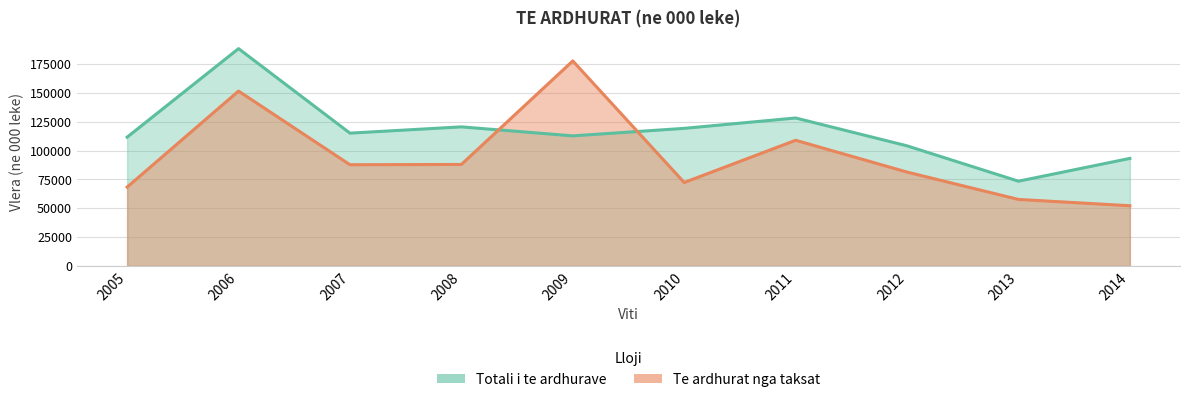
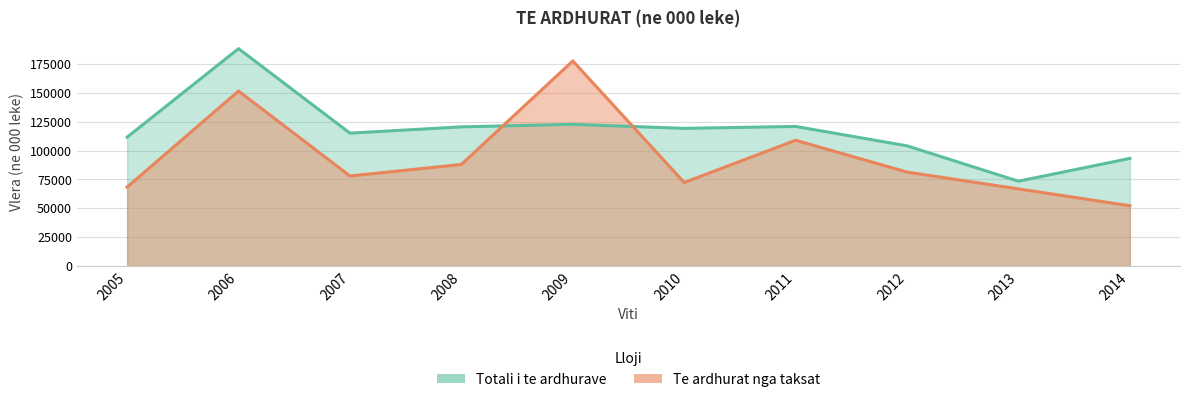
  {
    "Totali i te ardhurave": {
      "2005": 112000,
      "2006": 188000,
      "2007": 115000,
      "2008": 121000,
-     "2009": 113000,
+     "2009": 123000,
      "2010": 119000,
-     "2011": 128000,
+     "2011": 121000,
      "2012": 104000,
      "2013": 73000,
      "2014": 93000
    },
    "Te ardhurat nga taksat": {
      "2005": 68000,
      "2006": 152000,
-     "2007": 88000,
+     "2007": 78000,
      "2008": 88000,
      "2009": 178000,
      "2010": 72000,
      "2011": 109000,
      "2012": 81000,
-     "2013": 58000,
+     "2013": 67000,
      "2014": 52000
    }
  }
